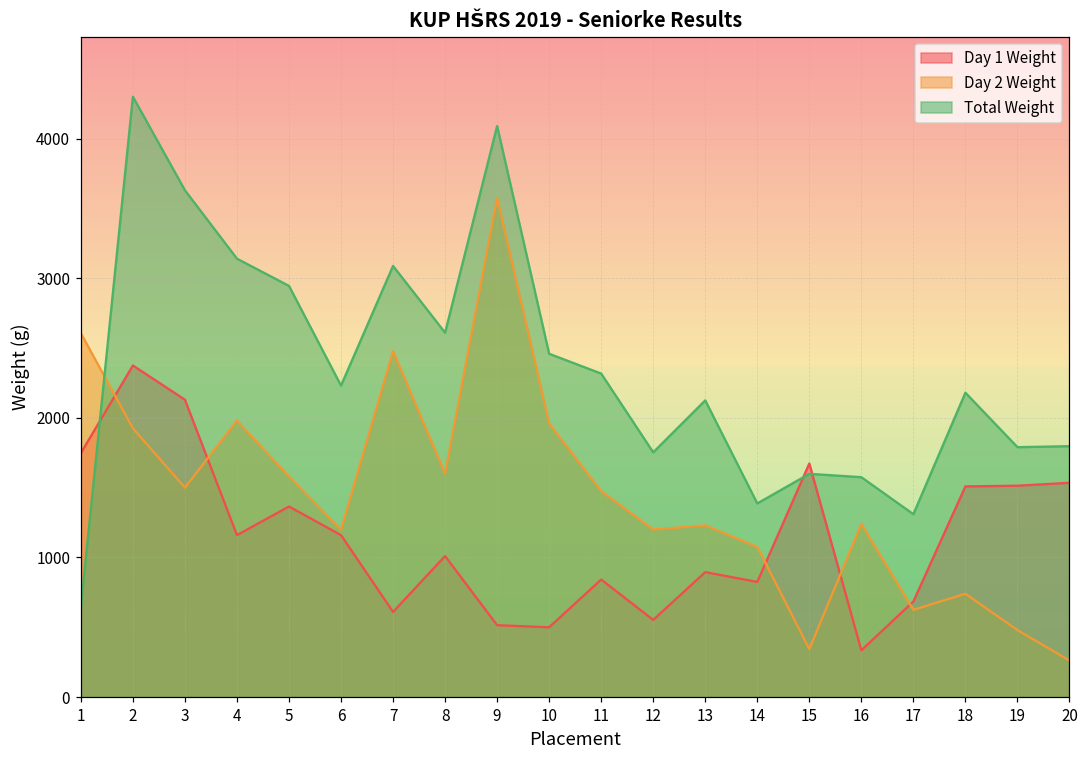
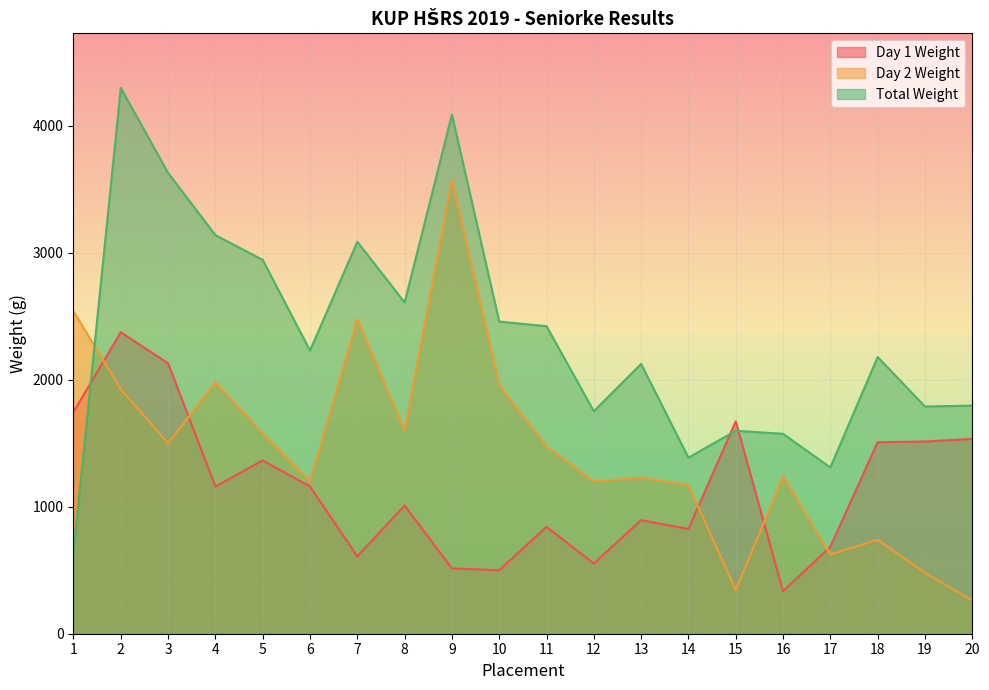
  {
    "Day 1 Weight": {
      "1": 1750,
      "2": 2380,
      "3": 2130,
      "4": 1160,
      "5": 1370,
      "6": 1160,
      "7": 610,
      "8": 1010,
      "9": 520,
      "10": 500,
      "11": 840,
      "12": 550,
      "13": 900,
      "14": 830,
      "15": 1670,
      "16": 340,
      "17": 690,
      "18": 1510,
      "19": 1510,
      "20": 1540
    },
    "Day 2 Weight": {
-     "1": 2610,
+     "1": 2540,
      "2": 1930,
      "3": 1500,
      "4": 1980,
      "5": 1580,
      "6": 1200,
      "7": 2480,
      "8": 1600,
      "9": 3580,
      "10": 1960,
      "11": 1480,
      "12": 1200,
      "13": 1230,
-     "14": 1080,
+     "14": 1170,
      "15": 340,
      "16": 1240,
      "17": 630,
      "18": 740,
      "19": 480,
      "20": 260
    },
    "Total Weight": {
      "1": 650,
      "2": 4300,
      "3": 3630,
      "4": 3140,
      "5": 2950,
      "6": 2230,
      "7": 3090,
      "8": 2610,
      "9": 4090,
      "10": 2460,
-     "11": 2320,
+     "11": 2420,
      "12": 1750,
      "13": 2130,
      "14": 1390,
      "15": 1600,
      "16": 1580,
      "17": 1310,
      "18": 2180,
      "19": 1790,
      "20": 1800
    }
  }
